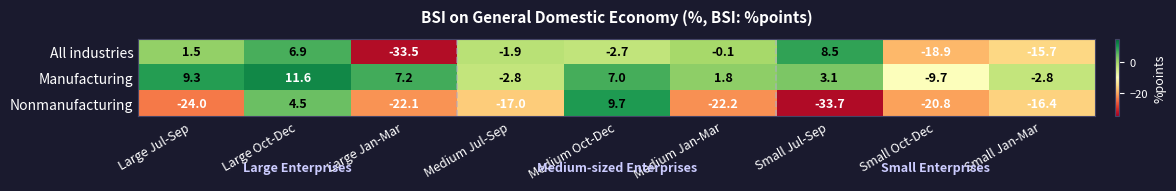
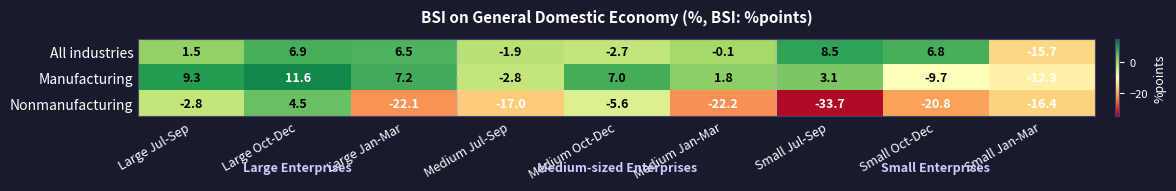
  {
    "All industries": {
      "Large Jul-Sep": 1.5,
      "Large Oct-Dec": 6.9,
-     "Large Jan-Mar": -33.5,
+     "Large Jan-Mar": 6.5,
      "Medium Jul-Sep": -1.9,
      "Medium Oct-Dec": -2.7,
      "Medium Jan-Mar": -0.1,
      "Small Jul-Sep": 8.5,
-     "Small Oct-Dec": -18.9,
+     "Small Oct-Dec": 6.8,
      "Small Jan-Mar": -15.7
    },
    "Manufacturing": {
      "Large Jul-Sep": 9.3,
      "Large Oct-Dec": 11.6,
      "Large Jan-Mar": 7.2,
      "Medium Jul-Sep": -2.8,
      "Medium Oct-Dec": 7.0,
      "Medium Jan-Mar": 1.8,
      "Small Jul-Sep": 3.1,
      "Small Oct-Dec": -9.7,
-     "Small Jan-Mar": -2.8
+     "Small Jan-Mar": -12.3
    },
    "Nonmanufacturing": {
-     "Large Jul-Sep": -24.0,
+     "Large Jul-Sep": -2.8,
      "Large Oct-Dec": 4.5,
      "Large Jan-Mar": -22.1,
      "Medium Jul-Sep": -17.0,
-     "Medium Oct-Dec": 9.7,
+     "Medium Oct-Dec": -5.6,
      "Medium Jan-Mar": -22.2,
      "Small Jul-Sep": -33.7,
      "Small Oct-Dec": -20.8,
      "Small Jan-Mar": -16.4
    }
  }
